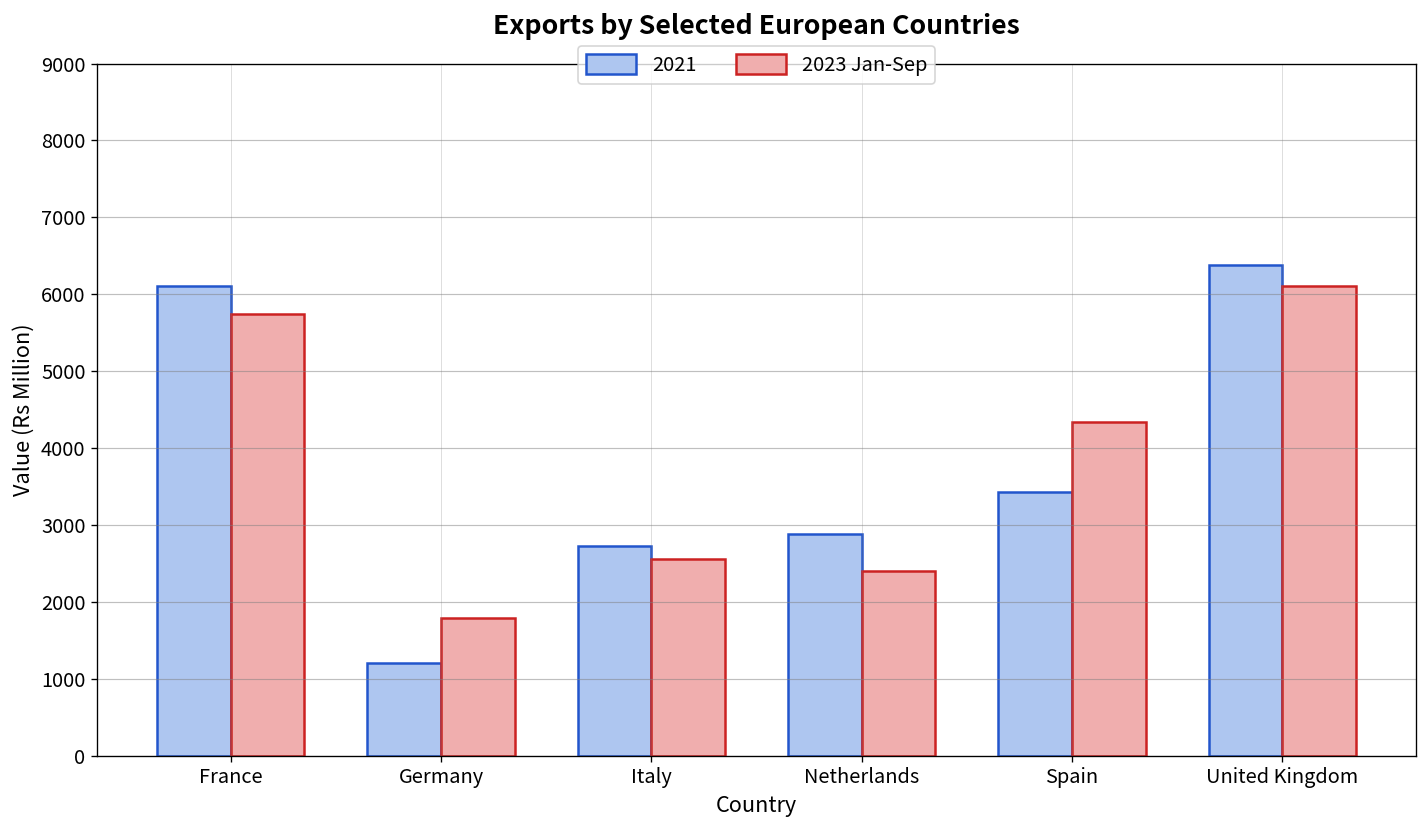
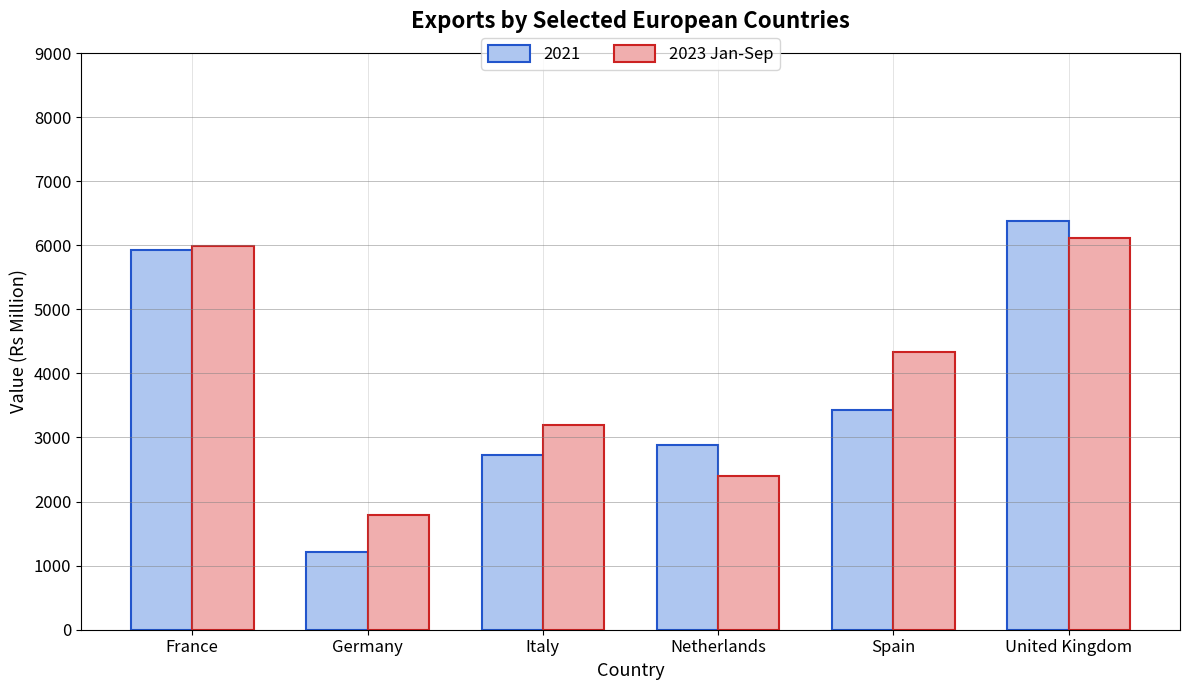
  {
    "2021": {
-     "France": 6100,
+     "France": 5900,
      "Germany": 1200,
      "Italy": 2700,
      "Netherlands": 2900,
      "Spain": 3400,
      "United Kingdom": 6400
    },
    "2023 Jan-Sep": {
-     "France": 5700,
+     "France": 6000,
      "Germany": 1800,
-     "Italy": 2600,
+     "Italy": 3200,
      "Netherlands": 2400,
      "Spain": 4300,
      "United Kingdom": 6100
    }
  }
